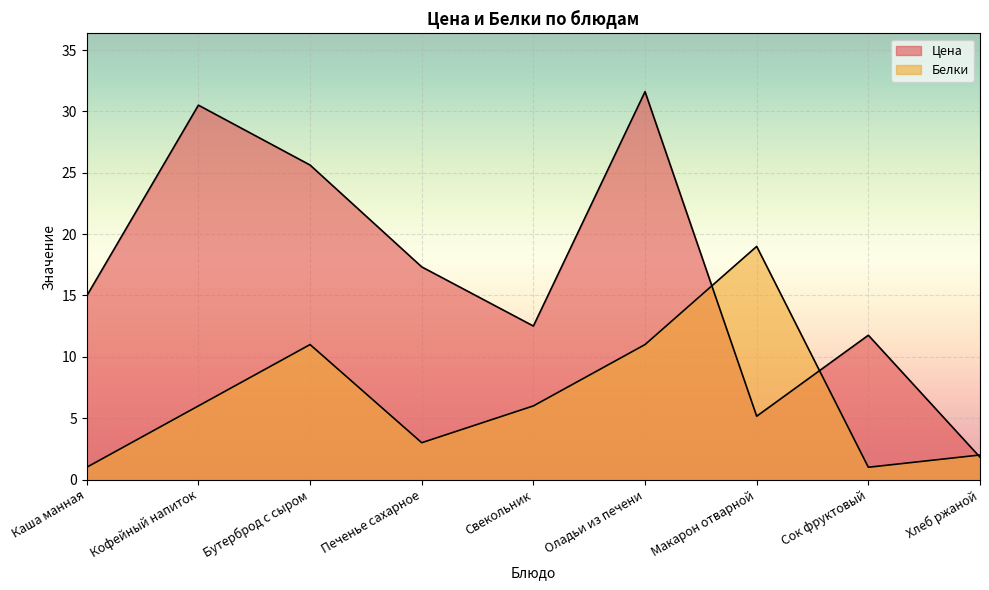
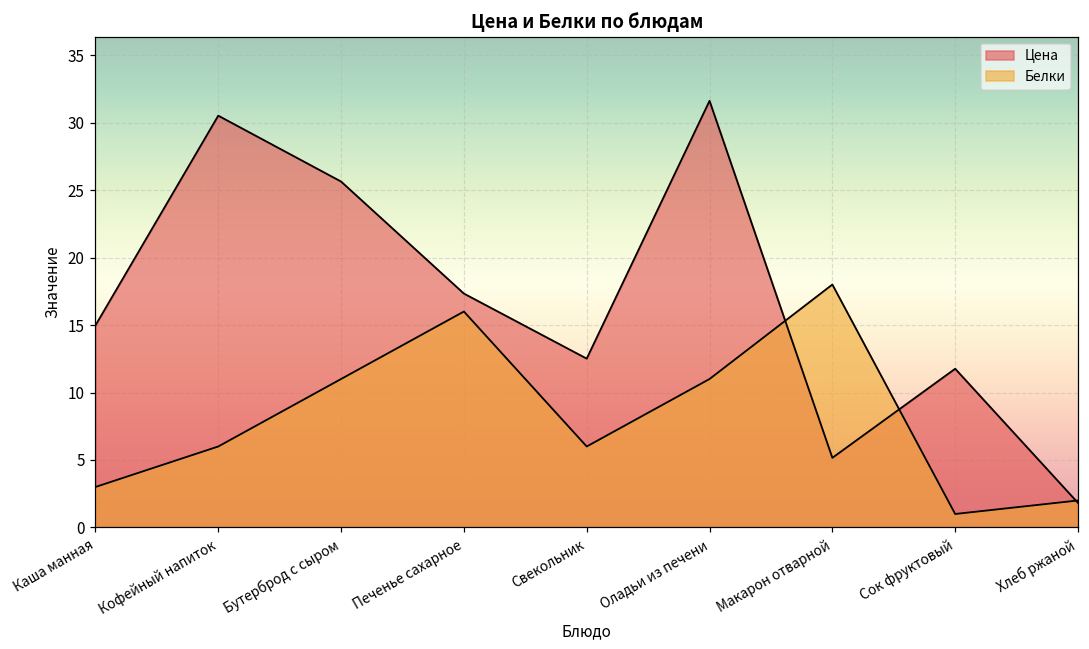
  {
    "Цена": {
      "Каша манная": 15,
      "Кофейный напиток": 30.5,
      "Бутерброд с сыром": 25.6,
      "Печенье сахарное": 17.3,
      "Свекольник": 12.5,
      "Оладьи из печени": 31.6,
      "Макарон отварной": 5,
      "Сок фруктовый": 11.8
    },
    "Белки": {
-     "Каша манная": 1,
+     "Каша манная": 3,
      "Кофейный напиток": 6,
      "Бутерброд с сыром": 11,
-     "Печенье сахарное": 3,
+     "Печенье сахарное": 16,
      "Свекольник": 6,
      "Оладьи из печени": 11,
-     "Макарон отварной": 19,
+     "Макарон отварной": 18,
      "Сок фруктовый": 1
    }
  }
